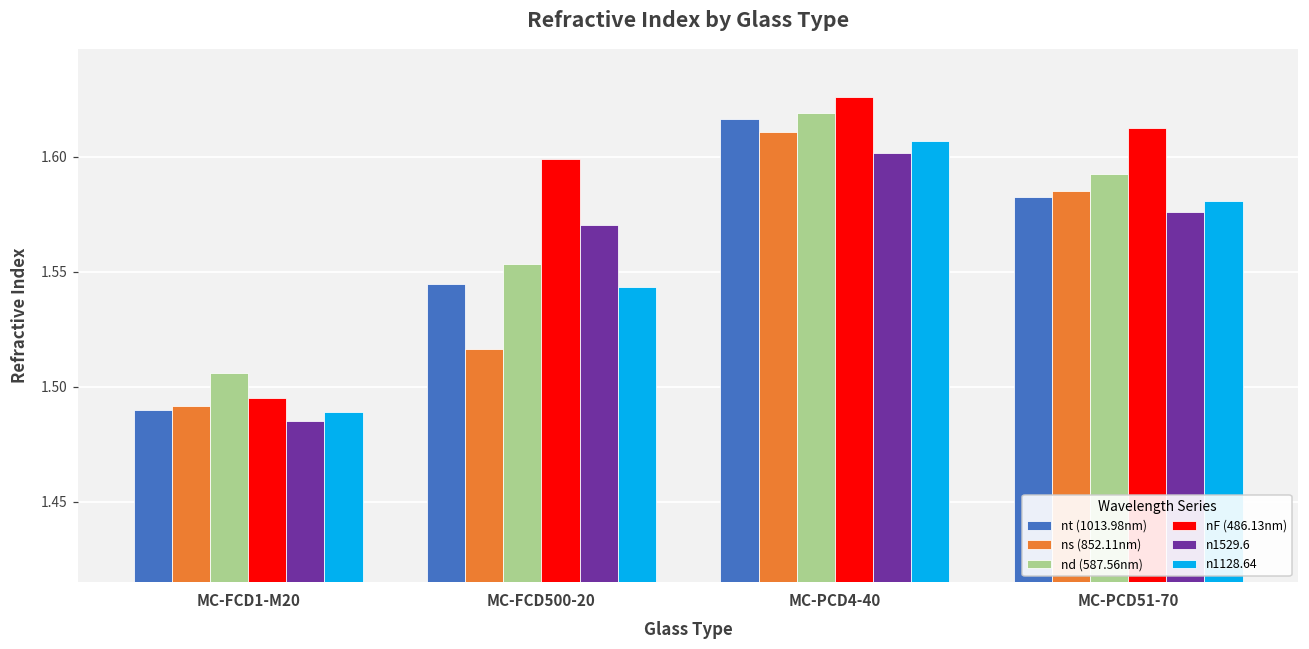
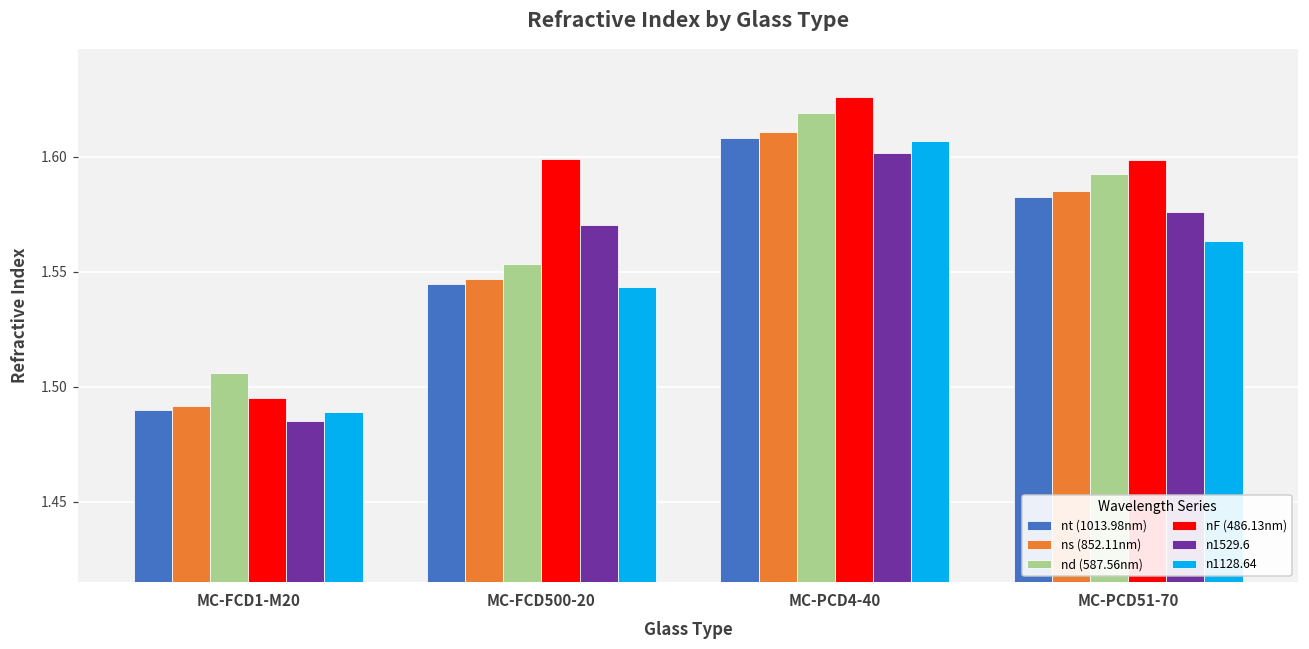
  {
    "nt (1013.98nm)": {
      "MC-FCD1-M20": 1.490,
      "MC-FCD500-20": 1.545,
-     "MC-PCD4-40": 1.617,
+     "MC-PCD4-40": 1.608,
      "MC-PCD51-70": 1.582
    },
    "ns (852.11nm)": {
      "MC-FCD1-M20": 1.492,
-     "MC-FCD500-20": 1.516,
+     "MC-FCD500-20": 1.547,
      "MC-PCD4-40": 1.611,
      "MC-PCD51-70": 1.585
    },
    "nd (587.56nm)": {
      "MC-FCD1-M20": 1.506,
      "MC-FCD500-20": 1.554,
      "MC-PCD4-40": 1.619,
      "MC-PCD51-70": 1.593
    },
    "nF (486.13nm)": {
      "MC-FCD1-M20": 1.495,
      "MC-FCD500-20": 1.599,
      "MC-PCD4-40": 1.626,
-     "MC-PCD51-70": 1.613
+     "MC-PCD51-70": 1.599
    },
    "n1529.6": {
      "MC-FCD1-M20": 1.485,
      "MC-FCD500-20": 1.571,
      "MC-PCD4-40": 1.602,
      "MC-PCD51-70": 1.576
    },
    "n1128.64": {
      "MC-FCD1-M20": 1.489,
      "MC-FCD500-20": 1.544,
      "MC-PCD4-40": 1.607,
-     "MC-PCD51-70": 1.581
+     "MC-PCD51-70": 1.563
    }
  }
